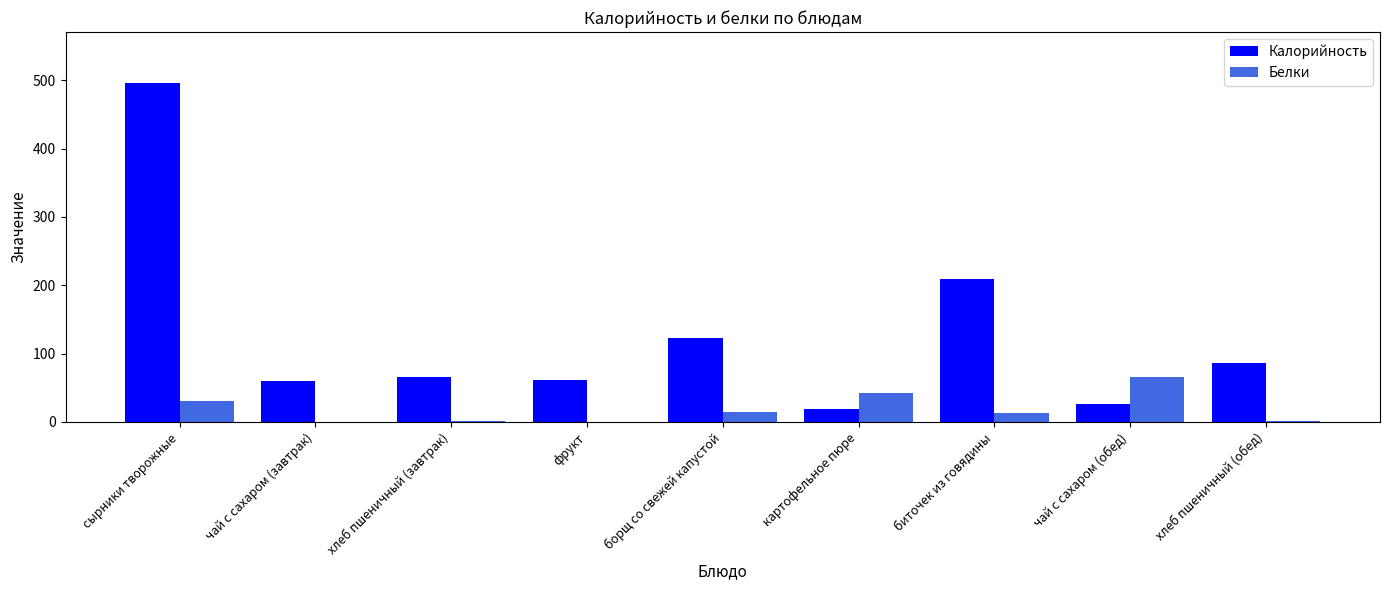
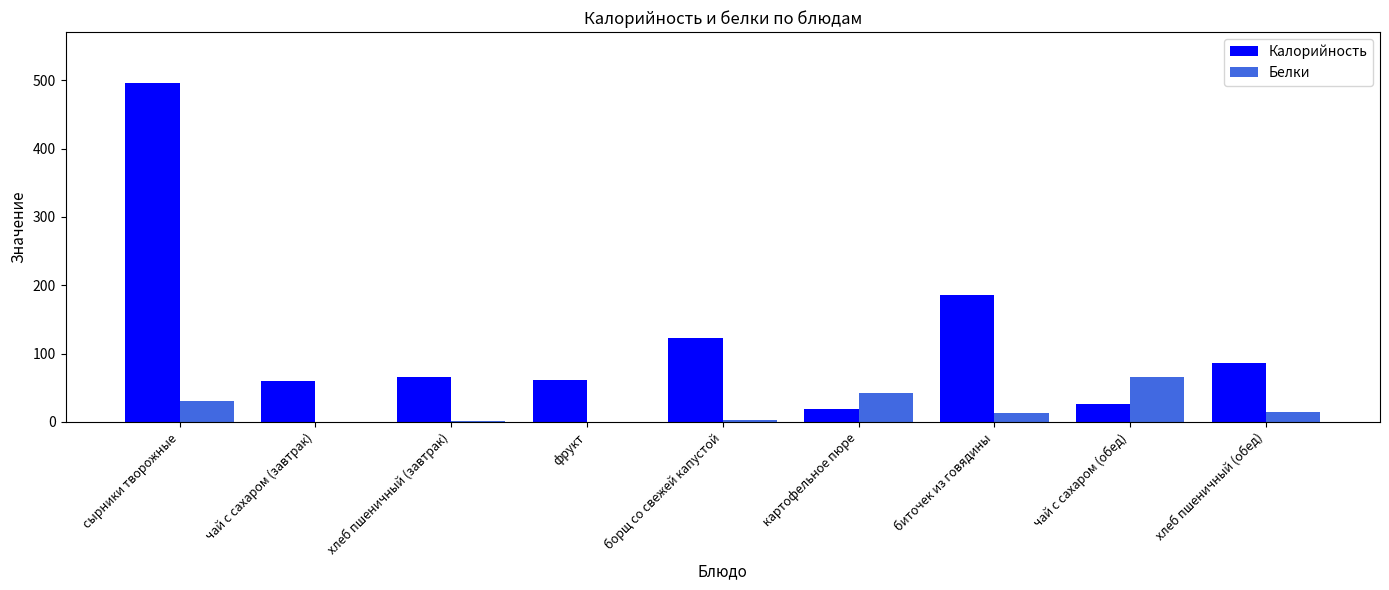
  {
    "Калорийность": {
      "сырники творожные": 500,
      "чай с сахаром (завтрак)": 60,
      "хлеб пшеничный (завтрак)": 70,
      "фрукт": 60,
      "борщ со свежей капустой": 120,
      "картофельное пюре": 20,
-     "биточек из говядины": 210,
+     "биточек из говядины": 190,
      "чай с сахаром (обед)": 30,
      "хлеб пшеничный (обед)": 90
    },
    "Белки": {
      "сырники творожные": 30,
-     "борщ со свежей капустой": 10,
+     "борщ со свежей капустой": 0,
      "картофельное пюре": 40,
      "биточек из говядины": 10,
      "чай с сахаром (обед)": 70,
-     "хлеб пшеничный (обед)": 0
+     "хлеб пшеничный (обед)": 10
    }
  }
